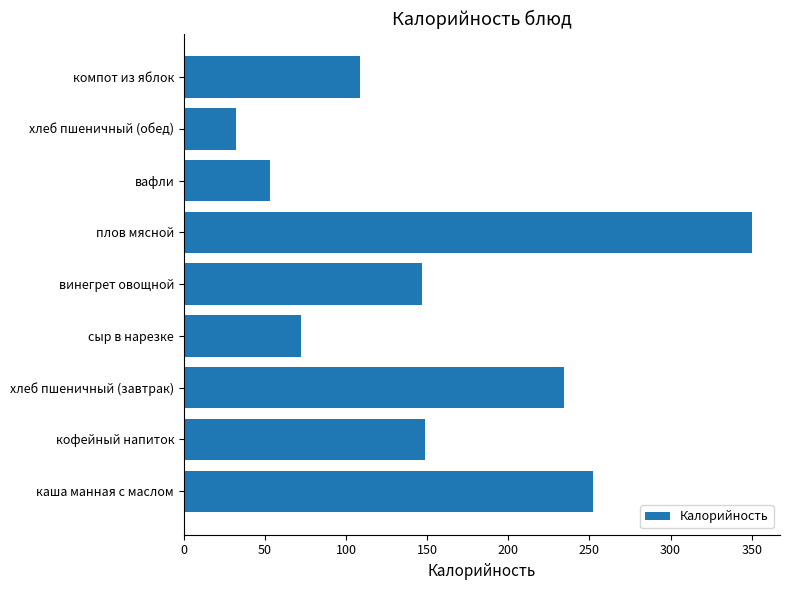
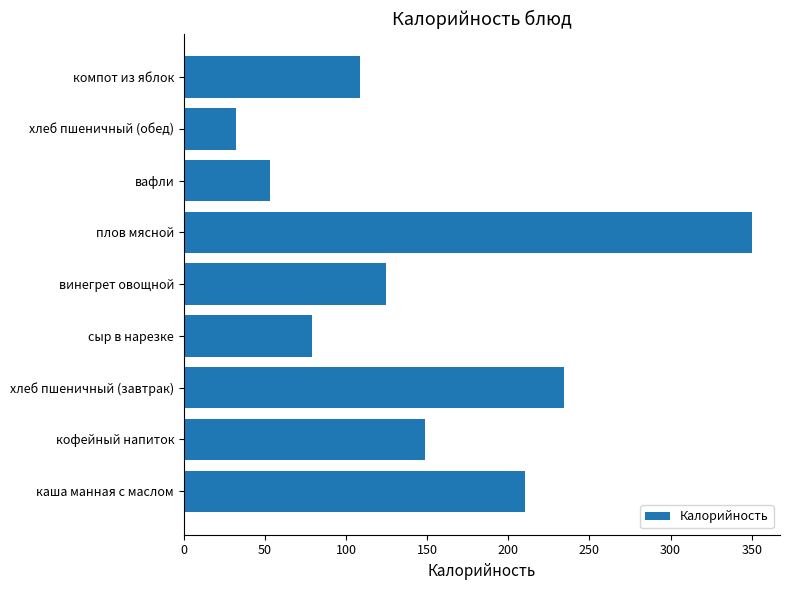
  {
    "компот из яблок": 109,
    "хлеб пшеничный (обед)": 32,
    "вафли": 53,
    "плов мясной": 350,
-   "винегрет овощной": 147,
-   "сыр в нарезке": 72,
+   "винегрет овощной": 124,
+   "сыр в нарезке": 79,
    "хлеб пшеничный (завтрак)": 234,
    "кофейный напиток": 149,
-   "каша манная с маслом": 252
+   "каша манная с маслом": 210
  }
